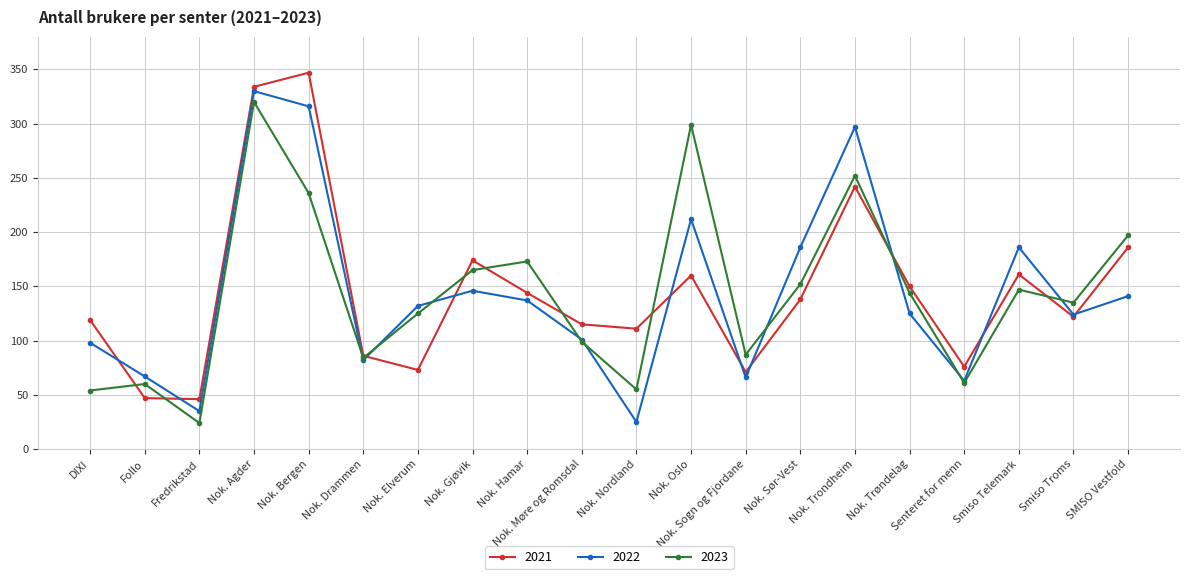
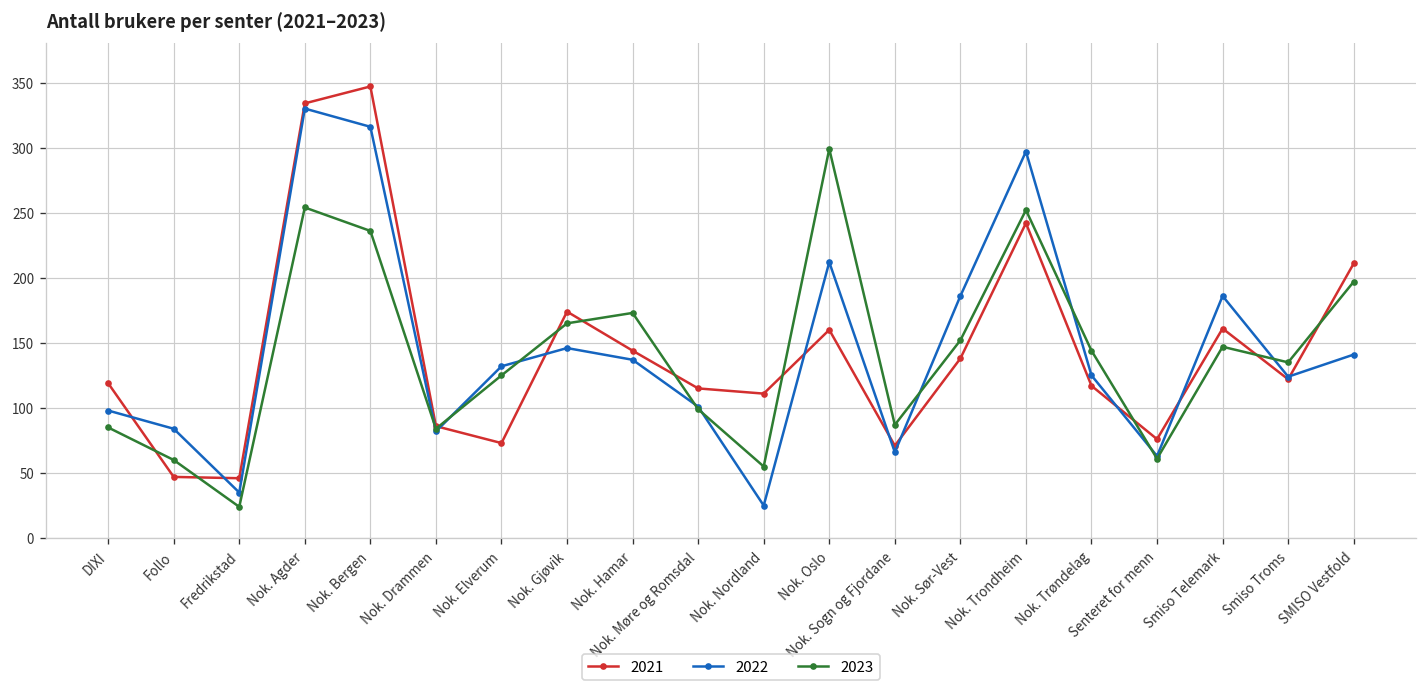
  {
    "2021": {
      "DIXI": 119,
      "Follo": 47,
      "Fredrikstad": 46,
      "Nok. Agder": 334,
      "Nok. Bergen": 347,
      "Nok. Elverum": 73,
      "Nok. Gjøvik": 174,
      "Nok. Hamar": 144,
      "Nok. Møre og Romsdal": 115,
      "Nok. Nordland": 111,
      "Nok. Oslo": 160,
      "Nok. Sogn og Fjordane": 71,
      "Nok. Sør-Vest": 138,
      "Nok. Trondheim": 242,
-     "Nok. Trøndelag": 150,
+     "Nok. Trøndelag": 117,
      "Senteret for menn": 76,
      "Smiso Telemark": 161,
-     "SMISO Vestfold": 186
+     "SMISO Vestfold": 211
    },
    "2022": {
      "DIXI": 98,
-     "Follo": 67,
+     "Follo": 84,
      "Fredrikstad": 35,
      "Nok. Agder": 330,
      "Nok. Bergen": 316,
      "Nok. Elverum": 132,
      "Nok. Gjøvik": 146,
      "Nok. Hamar": 137,
      "Nok. Nordland": 25,
      "Nok. Oslo": 212,
      "Nok. Sogn og Fjordane": 66,
      "Nok. Sør-Vest": 186,
      "Nok. Trondheim": 297,
      "Nok. Trøndelag": 125,
      "Smiso Telemark": 186,
      "SMISO Vestfold": 141
    },
    "2023": {
-     "DIXI": 54,
+     "DIXI": 85,
      "Follo": 60,
      "Fredrikstad": 24,
-     "Nok. Agder": 320,
+     "Nok. Agder": 254,
      "Nok. Bergen": 236,
      "Nok. Elverum": 125,
      "Nok. Gjøvik": 165,
      "Nok. Hamar": 173,
      "Nok. Nordland": 55,
      "Nok. Oslo": 299,
      "Nok. Sogn og Fjordane": 87,
      "Nok. Sør-Vest": 152,
      "Nok. Trondheim": 252,
      "Nok. Trøndelag": 144,
      "Smiso Telemark": 147,
      "Smiso Troms": 135,
      "SMISO Vestfold": 197
    }
  }
